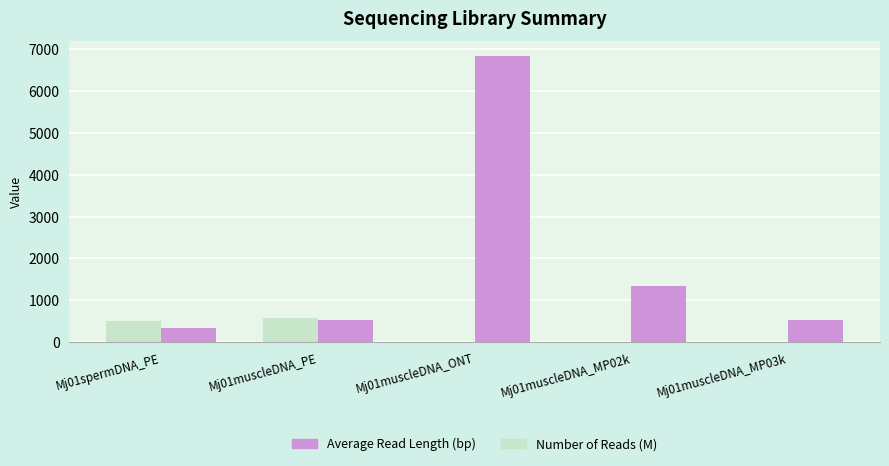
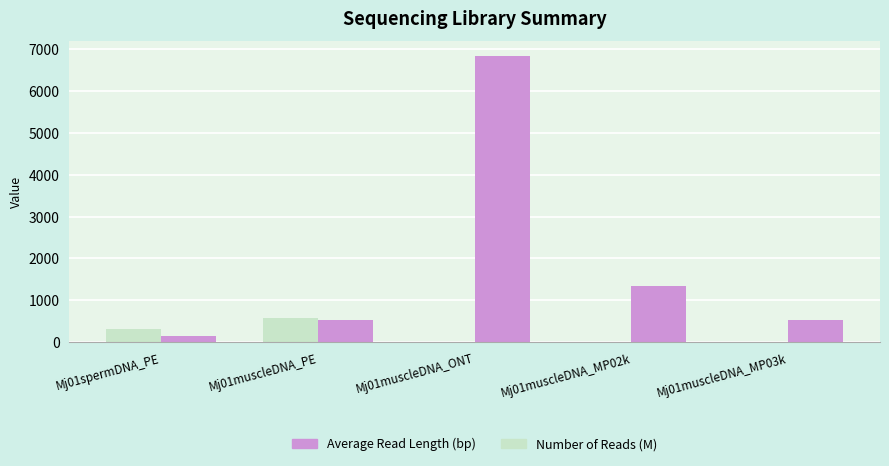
  {
    "Number of Reads (M)": {
-     "Mj01spermDNA_PE": 500,
+     "Mj01spermDNA_PE": 300,
      "Mj01muscleDNA_PE": 600
    },
    "Average Read Length (bp)": {
-     "Mj01spermDNA_PE": 300,
+     "Mj01spermDNA_PE": 200,
      "Mj01muscleDNA_PE": 500,
      "Mj01muscleDNA_ONT": 6800,
      "Mj01muscleDNA_MP02k": 1300,
      "Mj01muscleDNA_MP03k": 500
    }
  }
